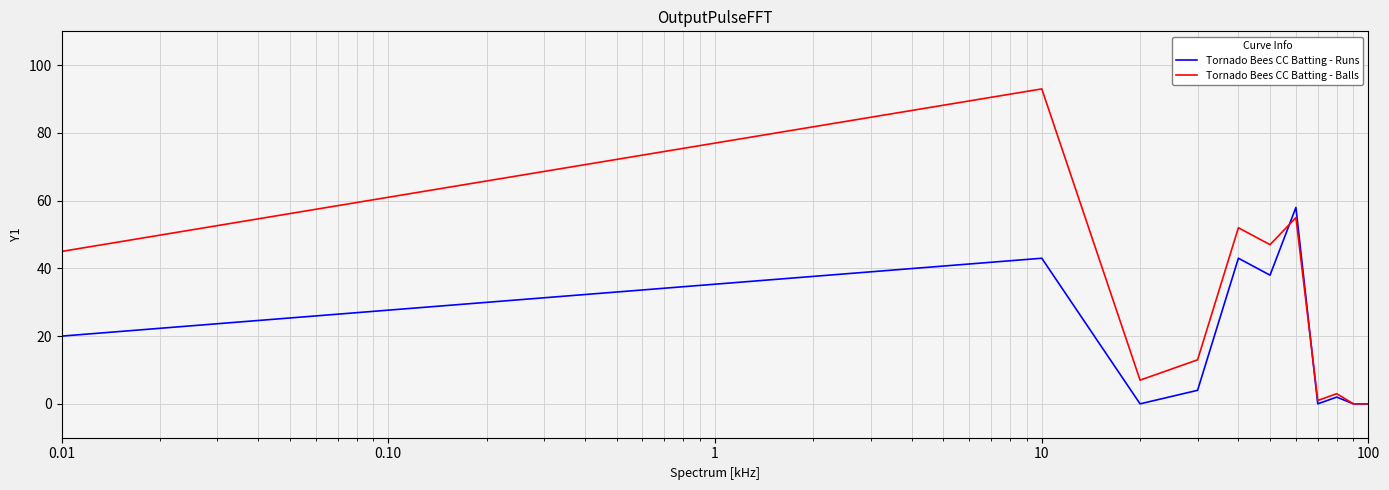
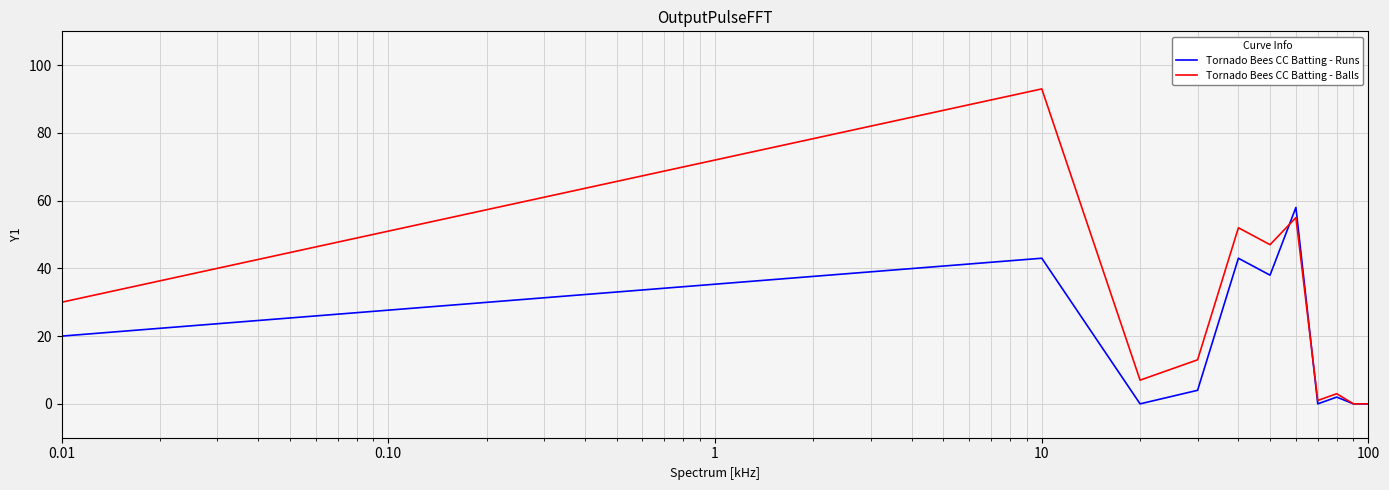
  {
    "Tornado Bees CC Batting - Runs": {
      "0.01": 20,
      "10": 43
    },
    "Tornado Bees CC Batting - Balls": {
-     "0.01": 45,
+     "0.01": 30,
      "10": 93
    }
  }
